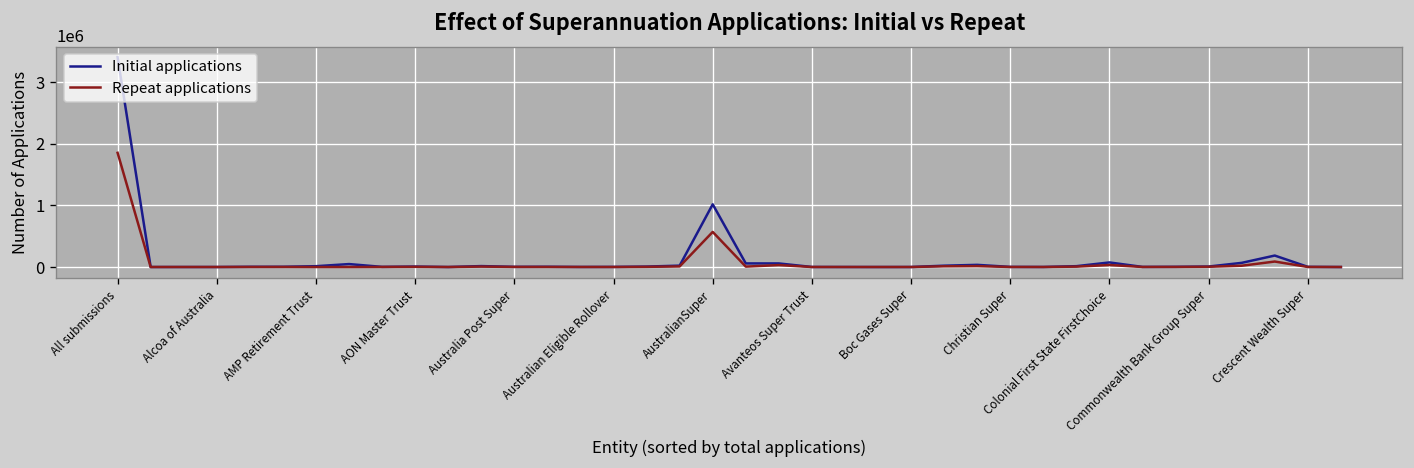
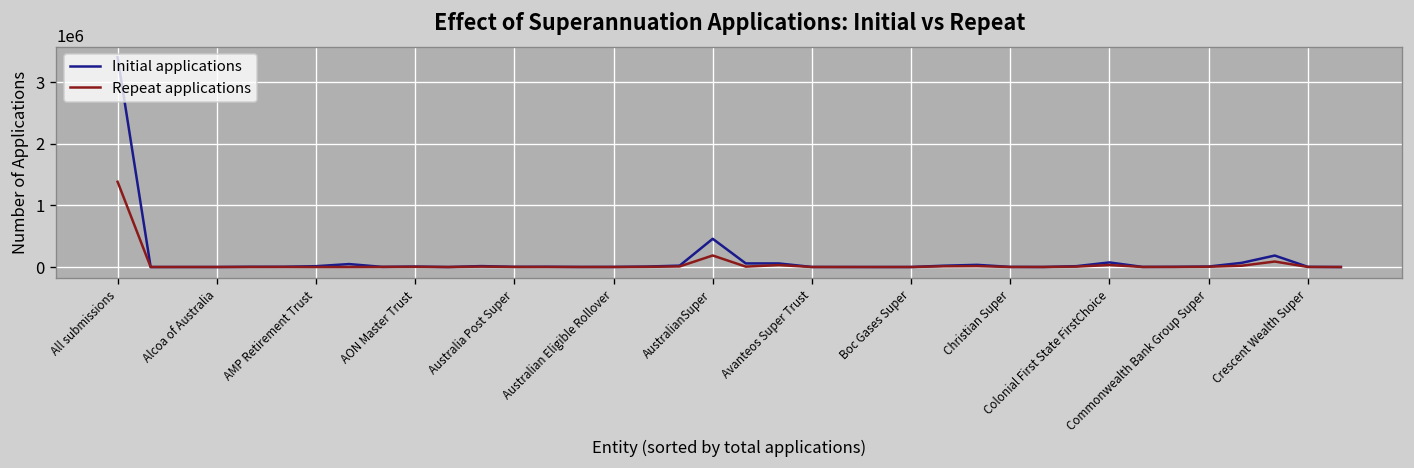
  {
    "Initial applications": {
-     "AustralianSuper": 1000000
+     "AustralianSuper": 500000
    },
    "Repeat applications": {
-     "All submissions": 1900000,
-     "AustralianSuper": 600000
+     "All submissions": 1400000,
+     "AustralianSuper": 200000
    }
  }
